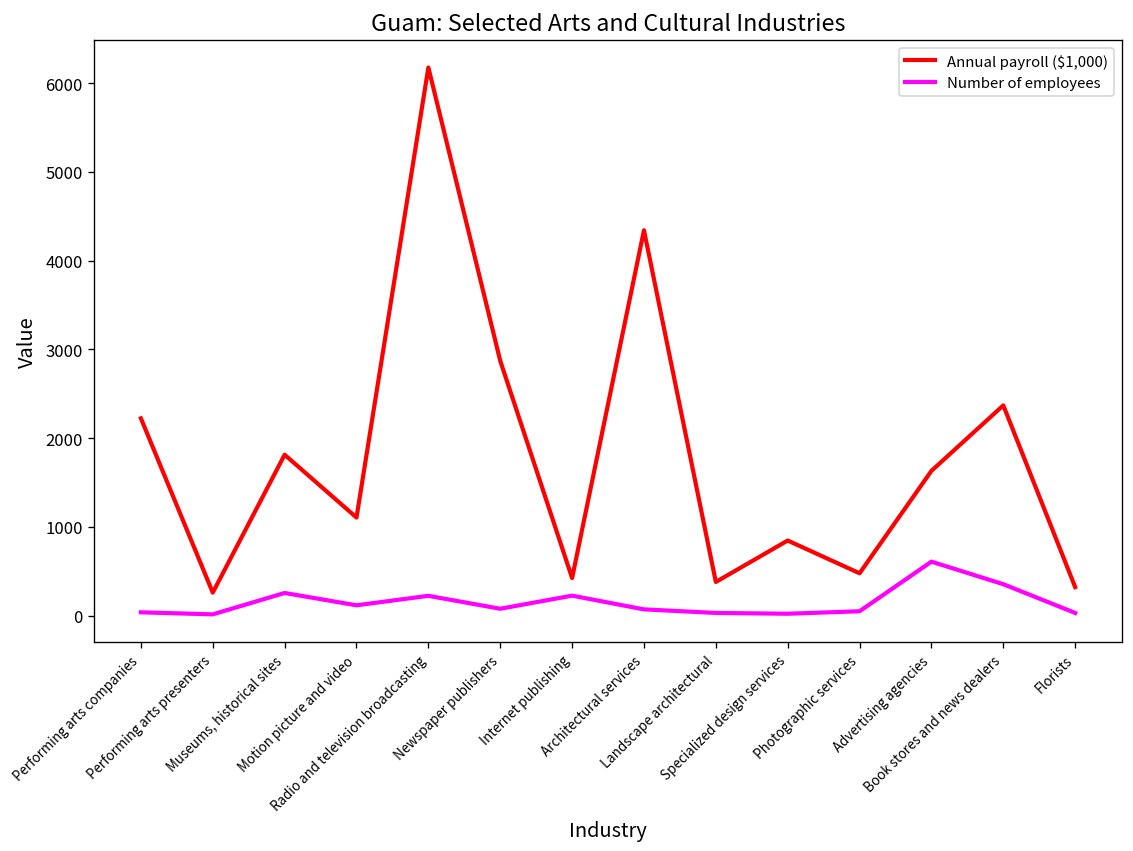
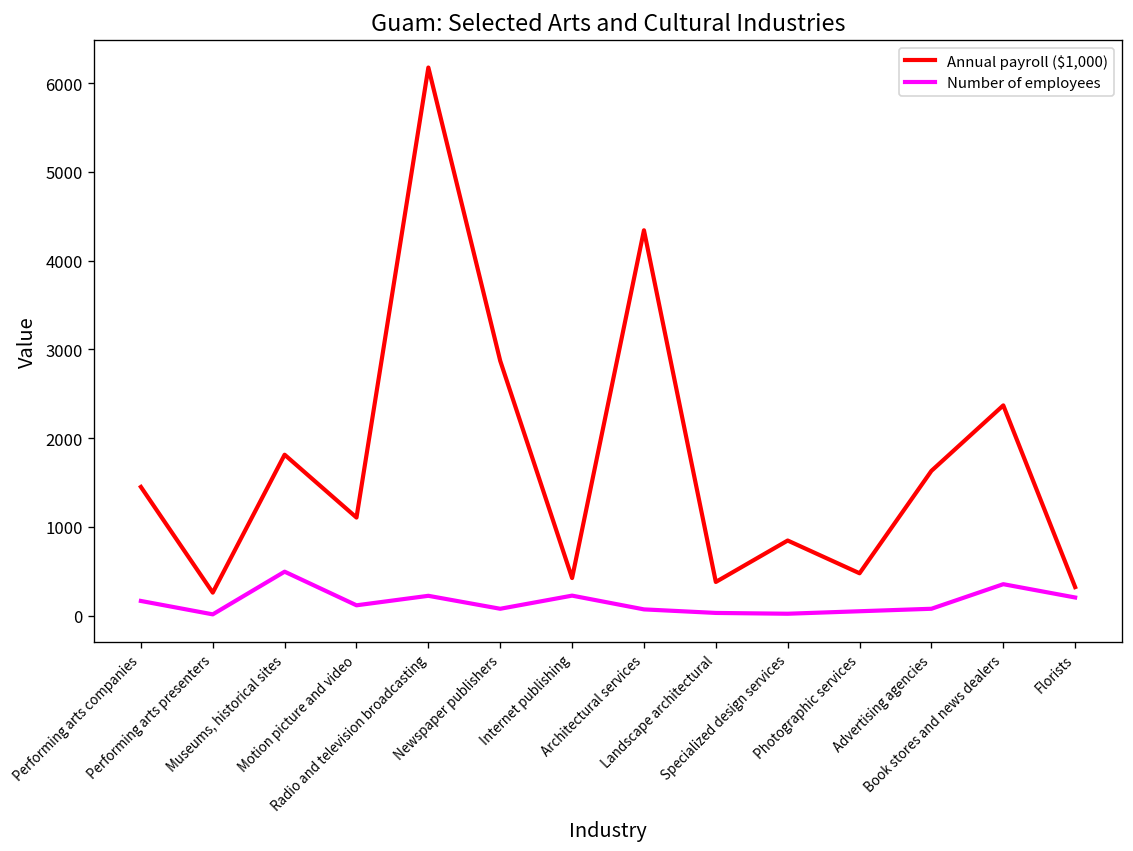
  {
    "Annual payroll ($1,000)": {
-     "Performing arts companies": 2200,
+     "Performing arts companies": 1500,
      "Performing arts presenters": 300,
      "Museums, historical sites": 1800,
      "Motion picture and video": 1100,
      "Radio and television broadcasting": 6200,
      "Newspaper publishers": 2900,
      "Internet publishing": 400,
      "Architectural services": 4300,
      "Landscape architectural": 400,
      "Specialized design services": 800,
      "Photographic services": 500,
      "Advertising agencies": 1600,
      "Book stores and news dealers": 2400,
      "Florists": 300
    },
    "Number of employees": {
-     "Performing arts companies": 0,
+     "Performing arts companies": 200,
      "Performing arts presenters": 0,
-     "Museums, historical sites": 300,
+     "Museums, historical sites": 500,
      "Motion picture and video": 100,
      "Radio and television broadcasting": 200,
      "Newspaper publishers": 100,
      "Internet publishing": 200,
      "Architectural services": 100,
      "Landscape architectural": 0,
      "Specialized design services": 0,
      "Photographic services": 100,
-     "Advertising agencies": 600,
+     "Advertising agencies": 100,
      "Book stores and news dealers": 400,
-     "Florists": 0
+     "Florists": 200
    }
  }
